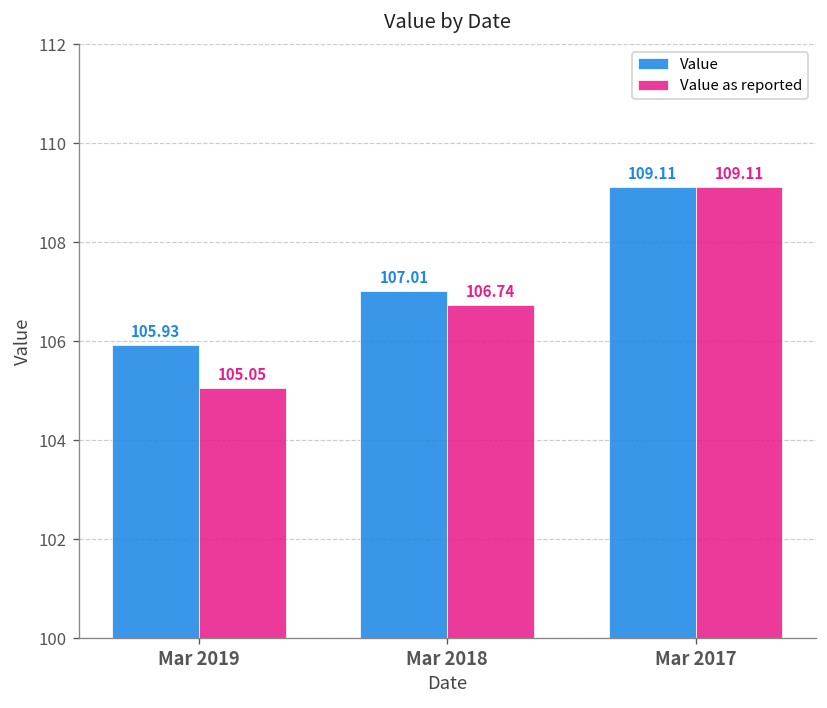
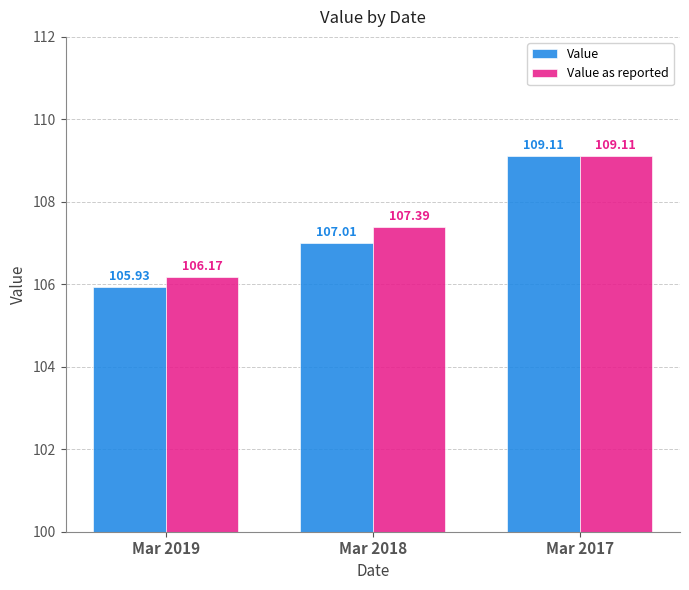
  {
    "Value": {
      "Mar 2019": 105.93,
      "Mar 2018": 107.01,
      "Mar 2017": 109.11
    },
    "Value as reported": {
-     "Mar 2019": 105.05,
-     "Mar 2018": 106.74,
+     "Mar 2019": 106.17,
+     "Mar 2018": 107.39,
      "Mar 2017": 109.11
    }
  }
